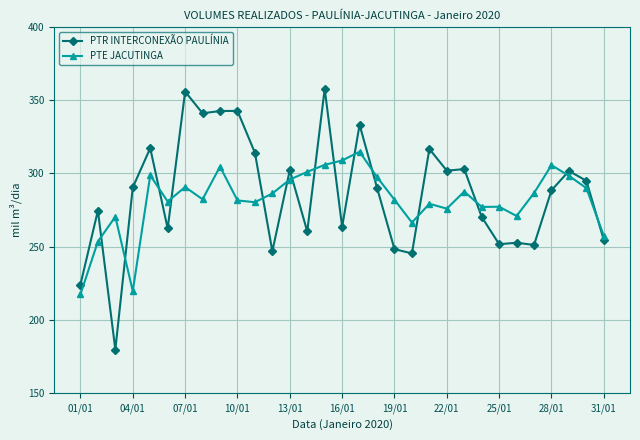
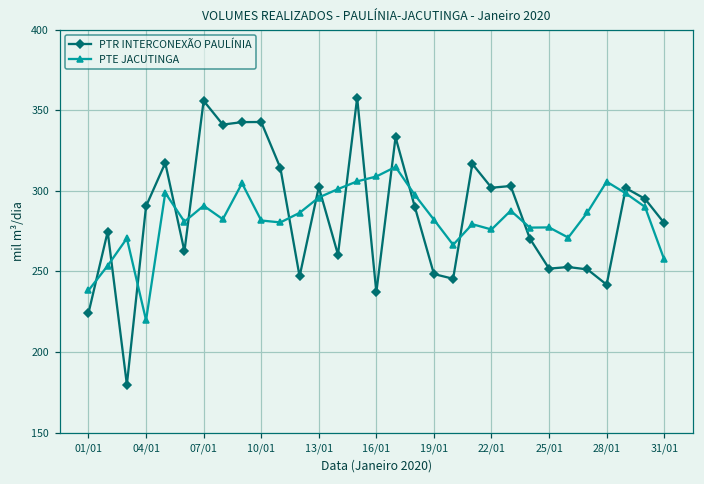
  {
    "PTR INTERCONEXÃO PAULÍNIA": {
      "01/01": 224,
      "04/01": 290,
      "07/01": 356,
      "10/01": 343,
      "13/01": 302,
-     "16/01": 264,
+     "16/01": 237,
      "19/01": 248,
      "22/01": 302,
      "25/01": 252,
-     "28/01": 289,
-     "31/01": 255
+     "28/01": 242,
+     "31/01": 280
    },
    "PTE JACUTINGA": {
-     "01/01": 218,
+     "01/01": 238,
      "04/01": 220,
      "07/01": 291,
      "10/01": 282,
      "13/01": 296,
      "16/01": 309,
      "19/01": 282,
      "22/01": 276,
      "25/01": 277,
      "28/01": 306,
      "31/01": 257
    }
  }
